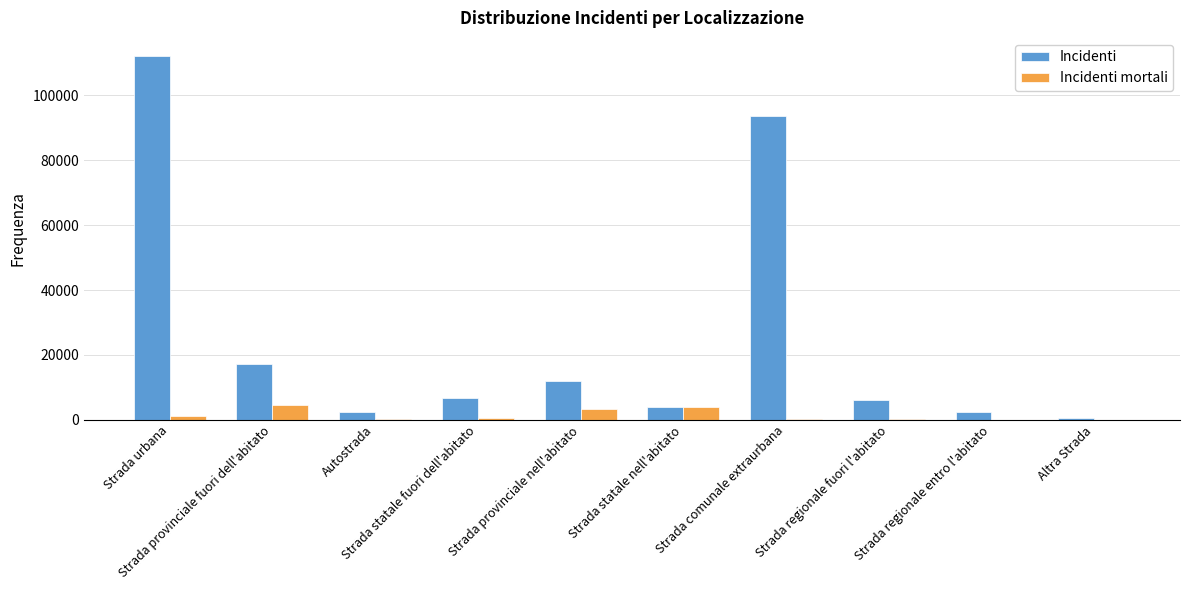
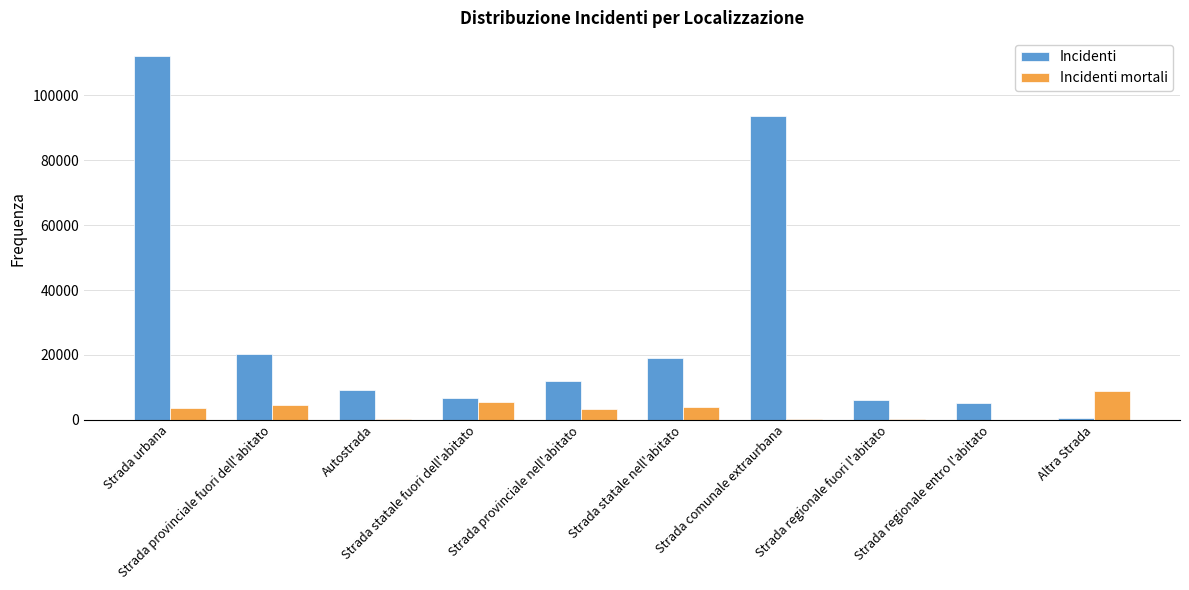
  {
    "Incidenti": {
      "Strada urbana": 112000,
-     "Strada provinciale fuori dell'abitato": 17000,
-     "Autostrada": 2000,
+     "Strada provinciale fuori dell'abitato": 20000,
+     "Autostrada": 9000,
      "Strada statale fuori dell'abitato": 7000,
      "Strada provinciale nell'abitato": 12000,
-     "Strada statale nell'abitato": 4000,
+     "Strada statale nell'abitato": 19000,
      "Strada comunale extraurbana": 94000,
      "Strada regionale fuori l'abitato": 6000,
-     "Strada regionale entro l'abitato": 2000
+     "Strada regionale entro l'abitato": 5000
    },
    "Incidenti mortali": {
-     "Strada urbana": 1000,
+     "Strada urbana": 4000,
      "Strada provinciale fuori dell'abitato": 5000,
-     "Strada statale fuori dell'abitato": 0,
+     "Strada statale fuori dell'abitato": 5000,
      "Strada provinciale nell'abitato": 3000,
      "Strada statale nell'abitato": 4000,
-     "Altra Strada": 0
+     "Altra Strada": 9000
    }
  }
